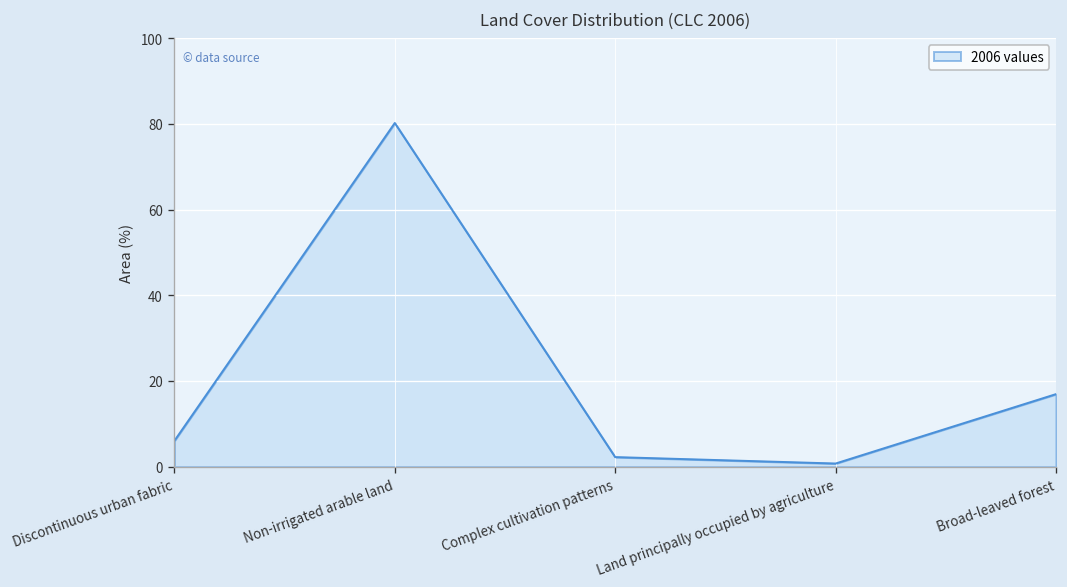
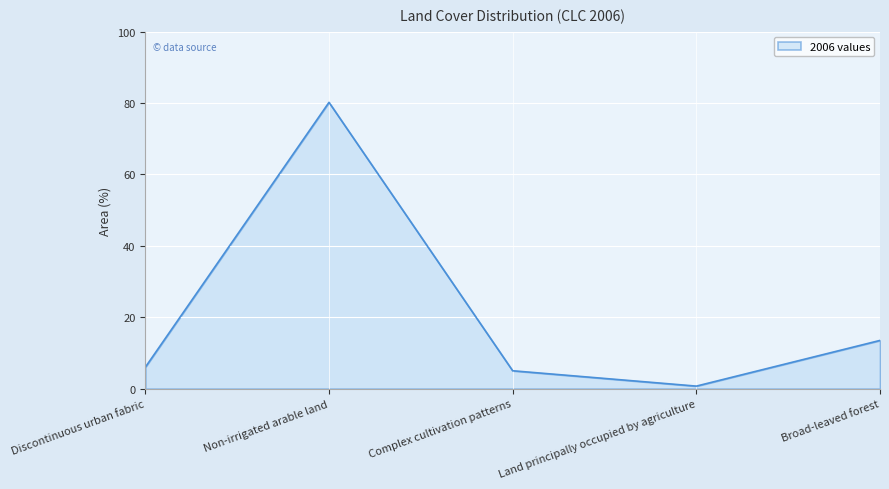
  {
    "Discontinuous urban fabric": 6,
    "Non-irrigated arable land": 80,
-   "Complex cultivation patterns": 2,
+   "Complex cultivation patterns": 5,
    "Land principally occupied by agriculture": 1,
-   "Broad-leaved forest": 17
+   "Broad-leaved forest": 14
  }
